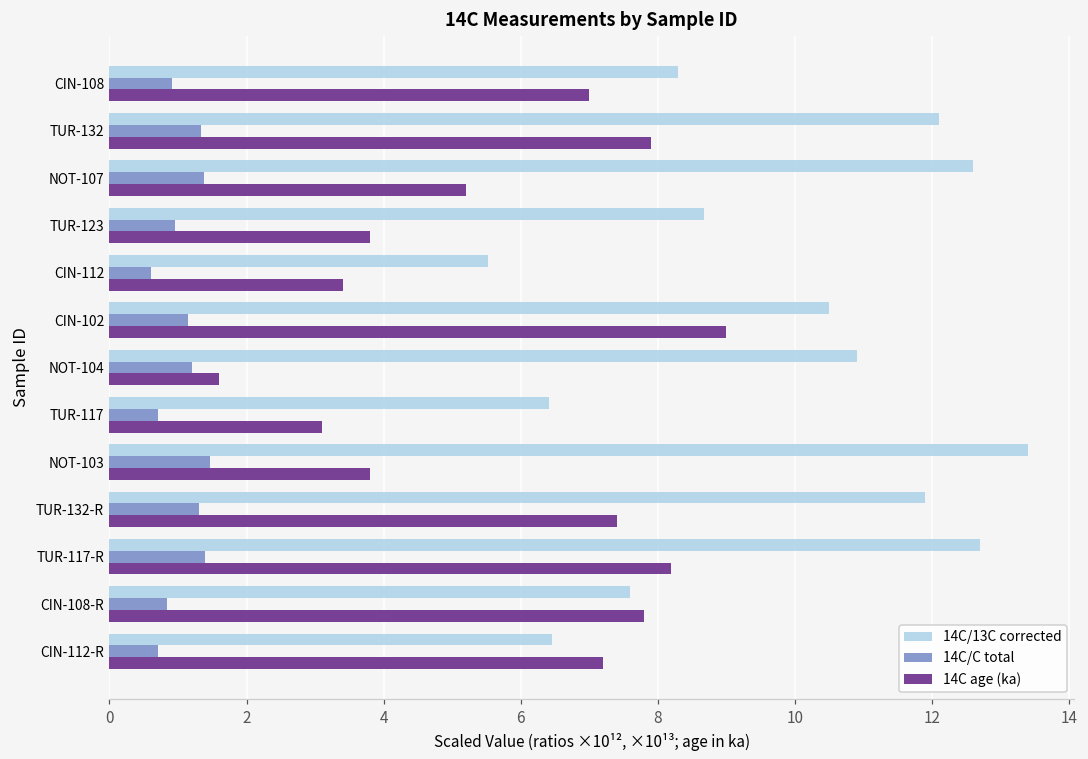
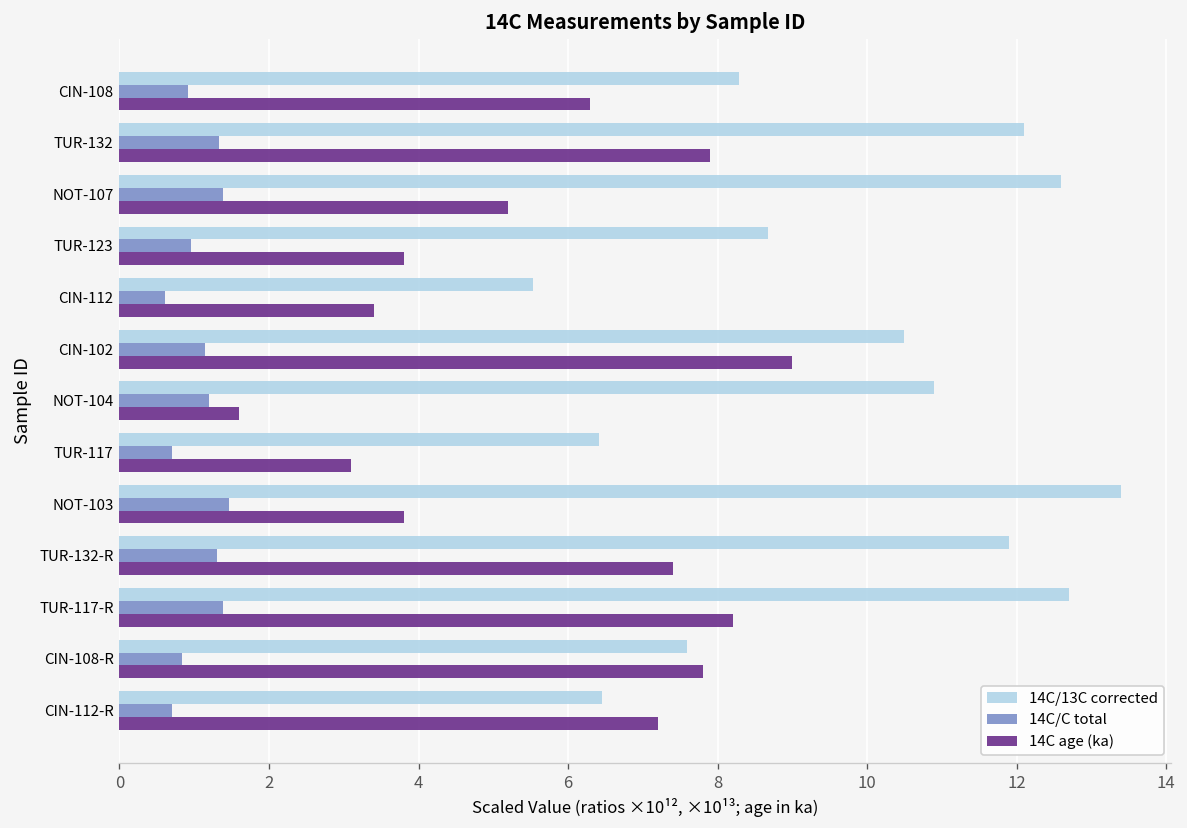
  {
    "14C/13C corrected": {
      "CIN-108": 8.3,
      "TUR-132": 12.1,
      "NOT-107": 12.6,
      "TUR-123": 8.7,
      "CIN-112": 5.5,
      "CIN-102": 10.5,
      "NOT-104": 10.9,
      "TUR-117": 6.4,
      "NOT-103": 13.4,
      "TUR-132-R": 11.9,
      "TUR-117-R": 12.7,
      "CIN-108-R": 7.6,
      "CIN-112-R": 6.5
    },
    "14C/C total": {
      "CIN-108": 0.9,
      "TUR-132": 1.3,
      "NOT-107": 1.4,
      "TUR-123": 1.0,
      "CIN-112": 0.6,
      "CIN-102": 1.2,
      "NOT-104": 1.2,
      "TUR-117": 0.7,
      "NOT-103": 1.5,
      "TUR-132-R": 1.3,
      "TUR-117-R": 1.4,
      "CIN-108-R": 0.8,
      "CIN-112-R": 0.7
    },
    "14C age (ka)": {
-     "CIN-108": 7.0,
+     "CIN-108": 6.3,
      "TUR-132": 7.9,
      "NOT-107": 5.2,
      "TUR-123": 3.8,
      "CIN-112": 3.4,
      "CIN-102": 9.0,
      "NOT-104": 1.6,
      "TUR-117": 3.1,
      "NOT-103": 3.8,
      "TUR-132-R": 7.4,
      "TUR-117-R": 8.2,
      "CIN-108-R": 7.8,
      "CIN-112-R": 7.2
    }
  }
